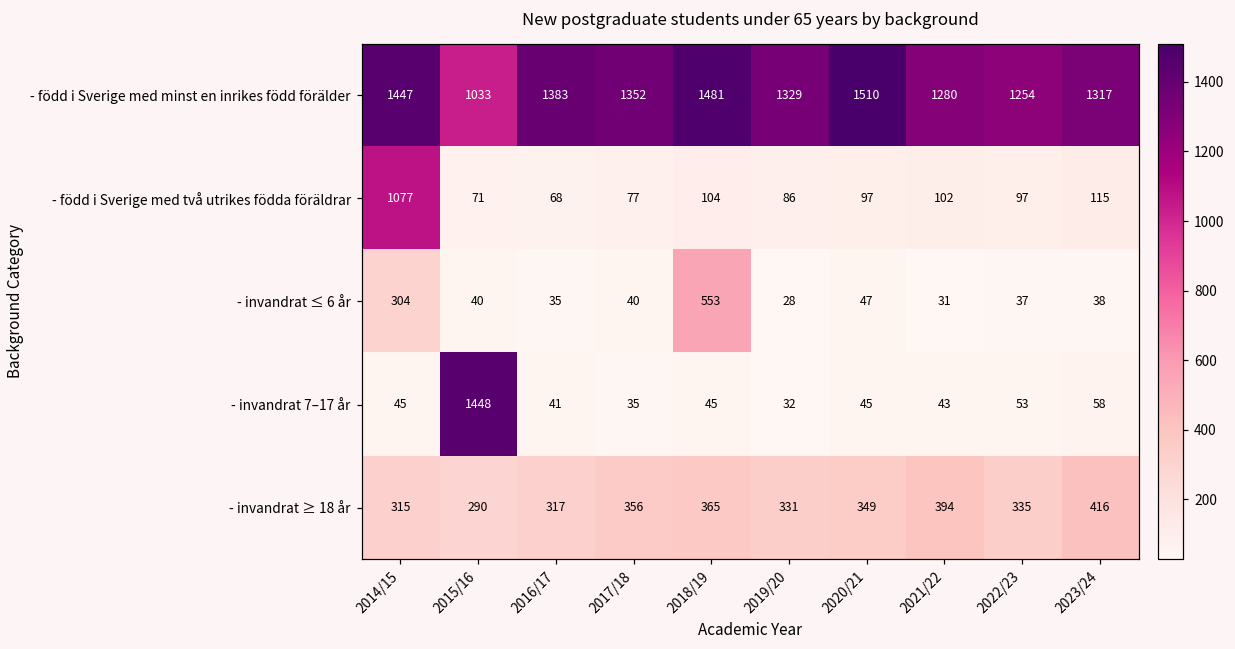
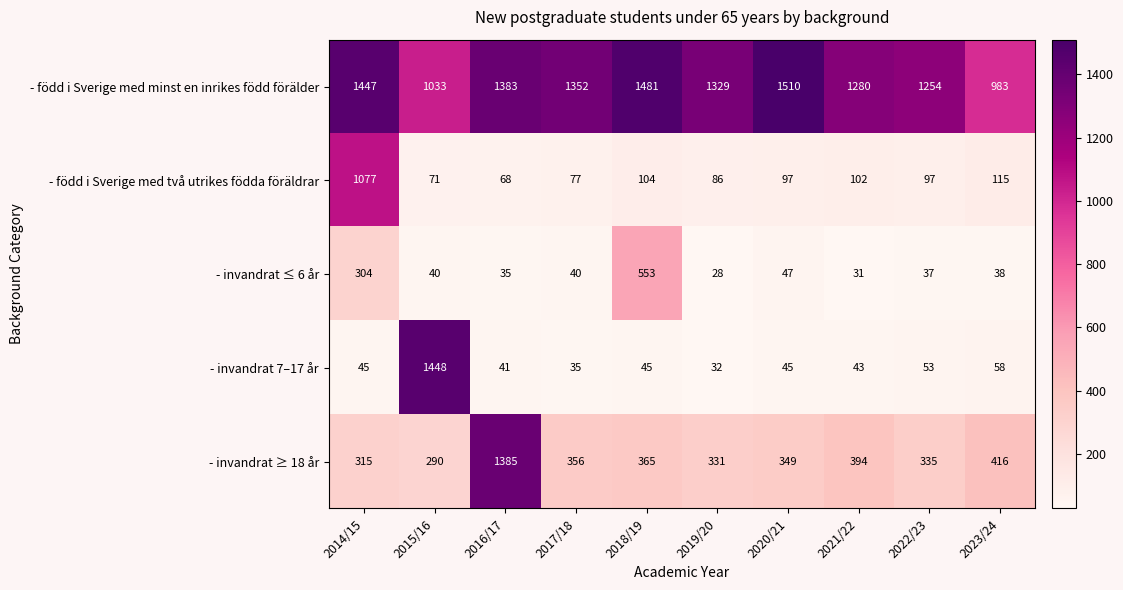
  {
    "- född i Sverige med minst en inrikes född förälder": {
      "2014/15": 1447,
      "2015/16": 1033,
      "2016/17": 1383,
      "2017/18": 1352,
      "2018/19": 1481,
      "2019/20": 1329,
      "2020/21": 1510,
      "2021/22": 1280,
      "2022/23": 1254,
-     "2023/24": 1317
+     "2023/24": 983
    },
    "- född i Sverige med två utrikes födda föräldrar": {
      "2014/15": 1077,
      "2015/16": 71,
      "2016/17": 68,
      "2017/18": 77,
      "2018/19": 104,
      "2019/20": 86,
      "2020/21": 97,
      "2021/22": 102,
      "2022/23": 97,
      "2023/24": 115
    },
    "- invandrat ≤ 6 år": {
      "2014/15": 304,
      "2015/16": 40,
      "2016/17": 35,
      "2017/18": 40,
      "2018/19": 553,
      "2019/20": 28,
      "2020/21": 47,
      "2021/22": 31,
      "2022/23": 37,
      "2023/24": 38
    },
    "- invandrat 7–17 år": {
      "2014/15": 45,
      "2015/16": 1448,
      "2016/17": 41,
      "2017/18": 35,
      "2018/19": 45,
      "2019/20": 32,
      "2020/21": 45,
      "2021/22": 43,
      "2022/23": 53,
      "2023/24": 58
    },
    "- invandrat ≥ 18 år": {
      "2014/15": 315,
      "2015/16": 290,
-     "2016/17": 317,
+     "2016/17": 1385,
      "2017/18": 356,
      "2018/19": 365,
      "2019/20": 331,
      "2020/21": 349,
      "2021/22": 394,
      "2022/23": 335,
      "2023/24": 416
    }
  }
